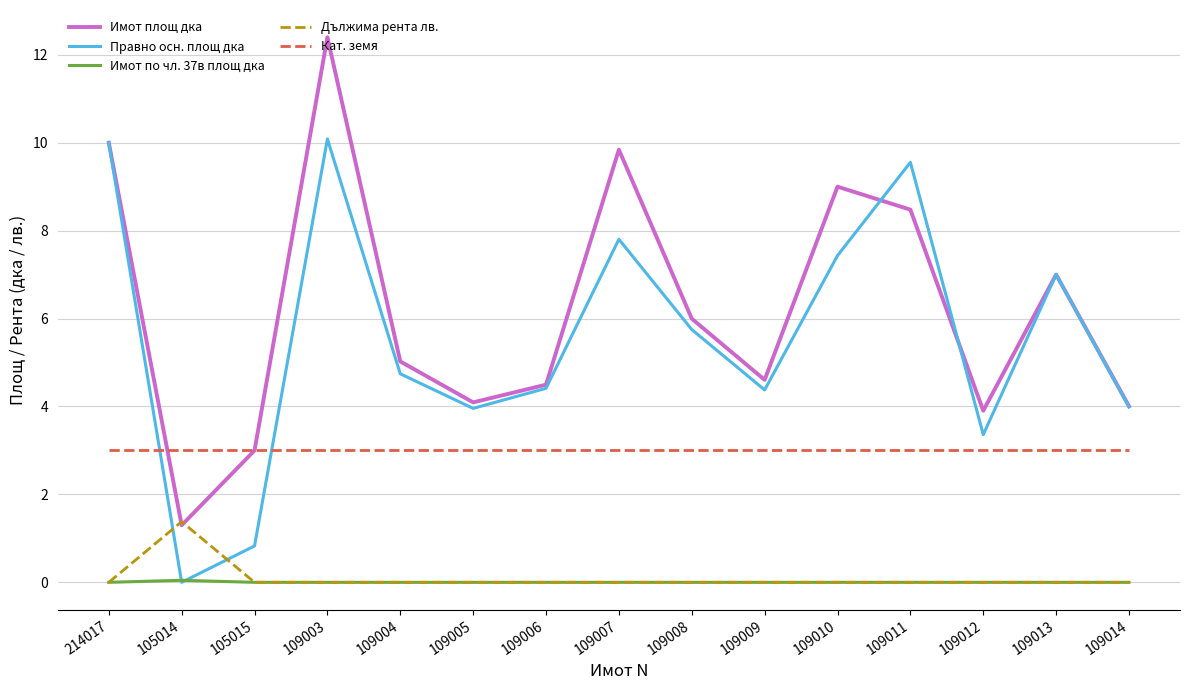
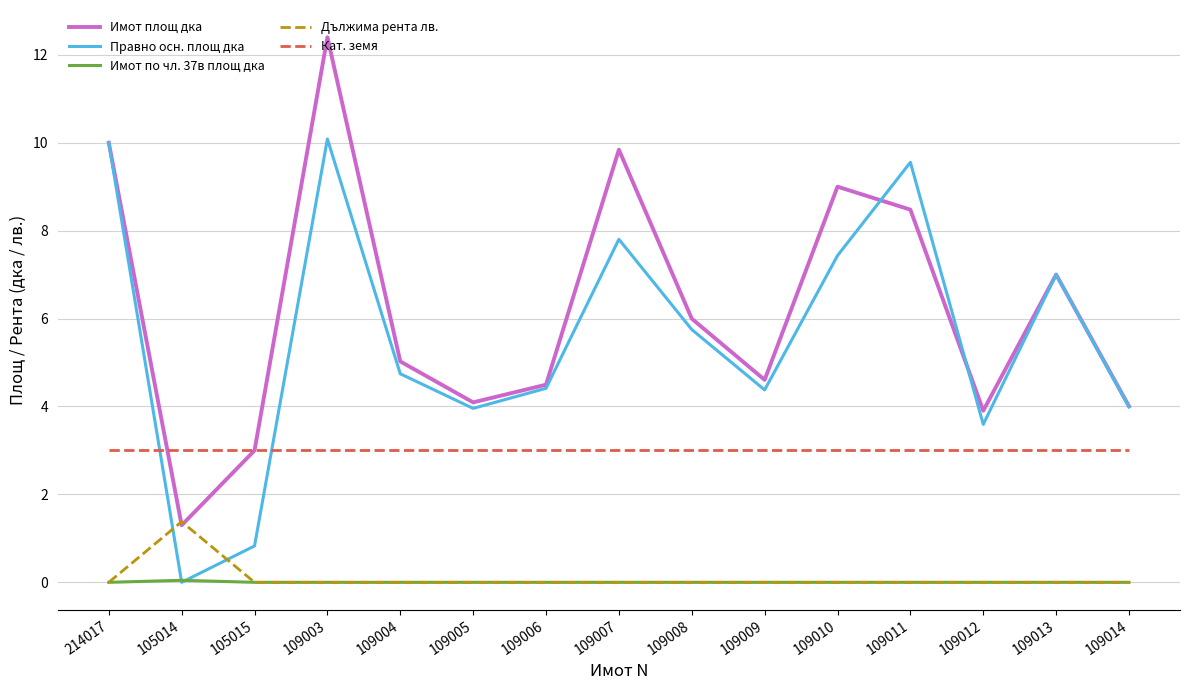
  {
    "Имот площ дка": {
      "105014": 1.3,
      "109003": 12.4,
      "109004": 5.0,
      "109005": 4.1,
      "109006": 4.5,
      "109007": 9.8,
      "109008": 6.0,
      "109009": 4.6,
      "109010": 9.0,
      "109011": 8.5,
      "109012": 3.9
    },
    "Правно осн. площ дка": {
      "105015": 0.8,
      "109003": 10.1,
      "109004": 4.7,
      "109005": 4.0,
      "109006": 4.4,
      "109007": 7.8,
      "109008": 5.8,
      "109009": 4.4,
      "109010": 7.4,
      "109011": 9.6,
-     "109012": 3.4
+     "109012": 3.6
    },
    "Дължима рента лв.": {
      "105014": 1.4
    },
    "Кат. земя": {
      "214017": 3.0,
      "105014": 3.0,
      "109003": 3.0,
      "109004": 3.0,
      "109005": 3.0,
      "109006": 3.0,
      "109007": 3.0,
      "109008": 3.0,
      "109009": 3.0,
      "109010": 3.0,
      "109011": 3.0,
      "109012": 3.0,
      "109013": 3.0,
      "109014": 3.0
    }
  }
